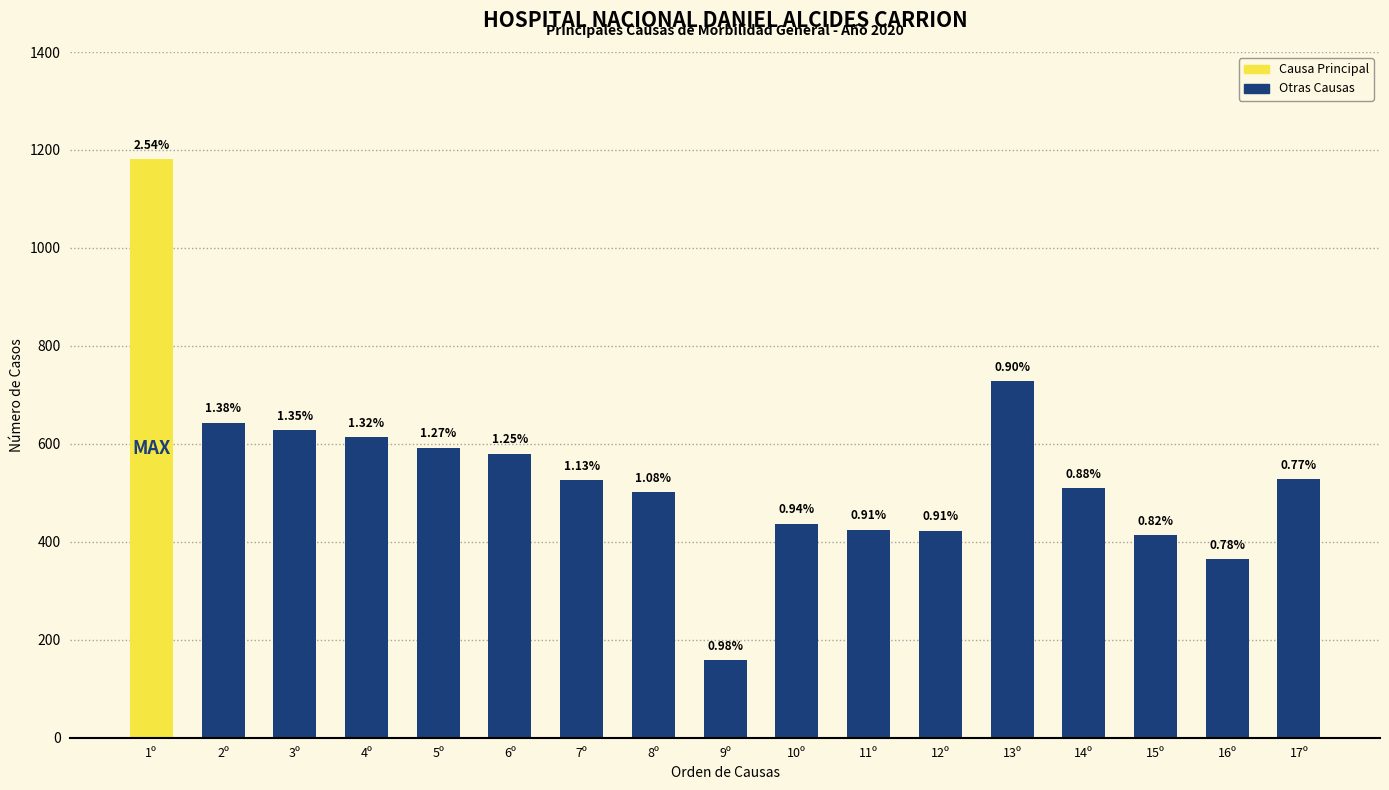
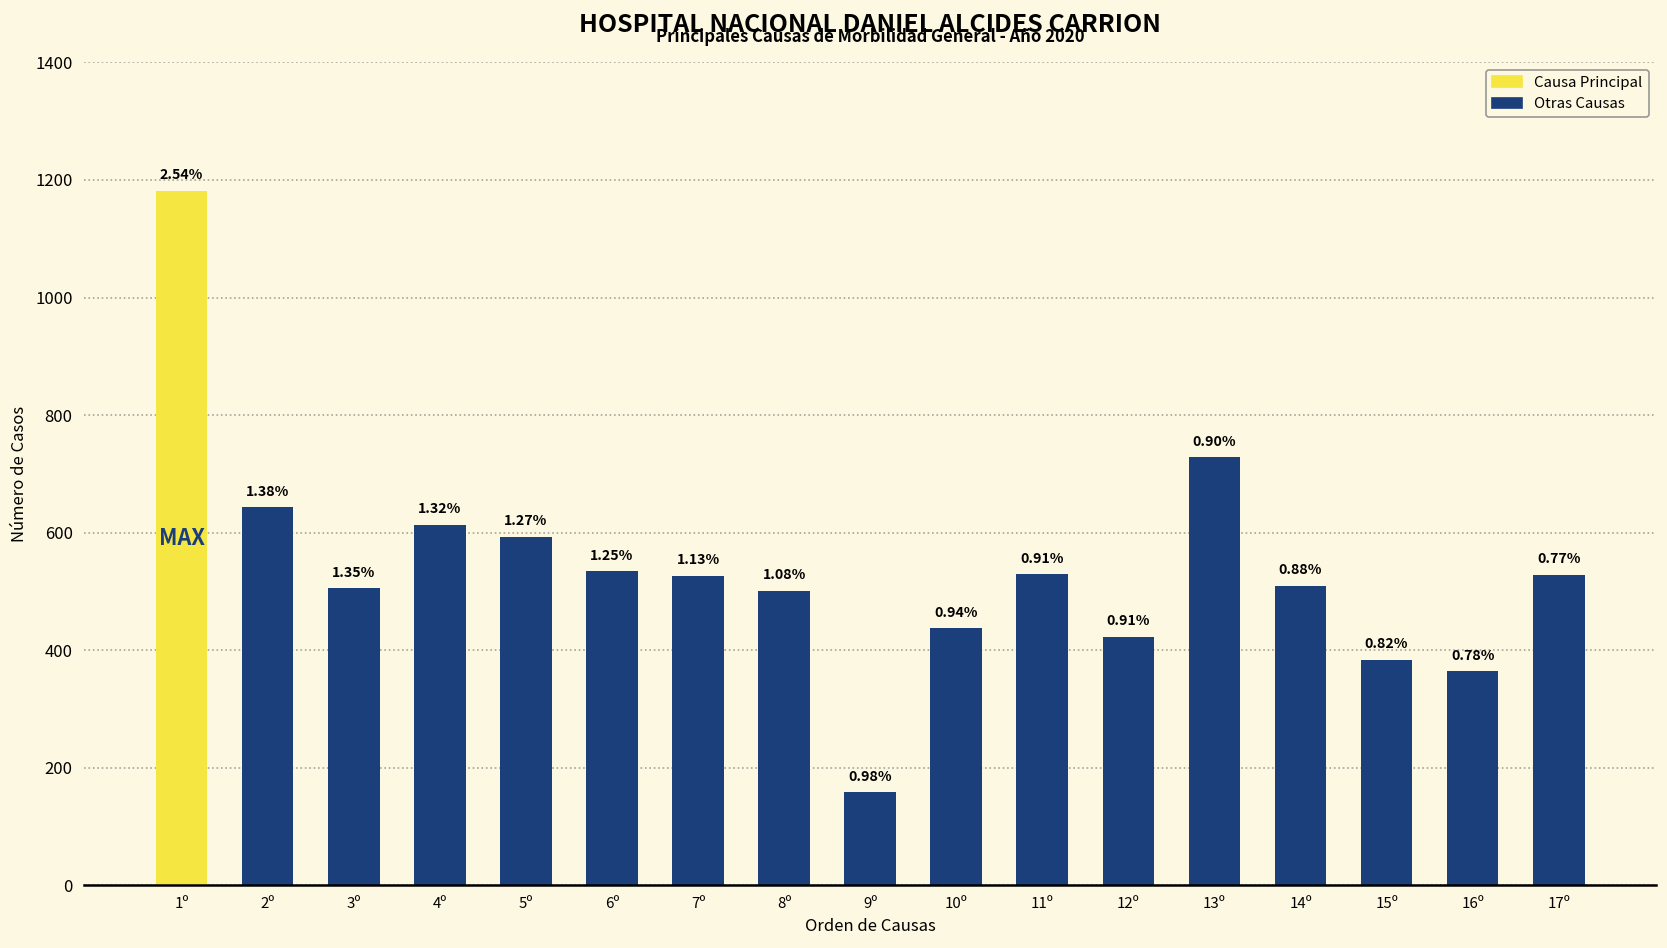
  {
-   "3º": 630,
-   "6º": 580,
-   "11º": 430,
-   "15º": 410
+   "3º": 510,
+   "6º": 530,
+   "11º": 530,
+   "15º": 380
  }
